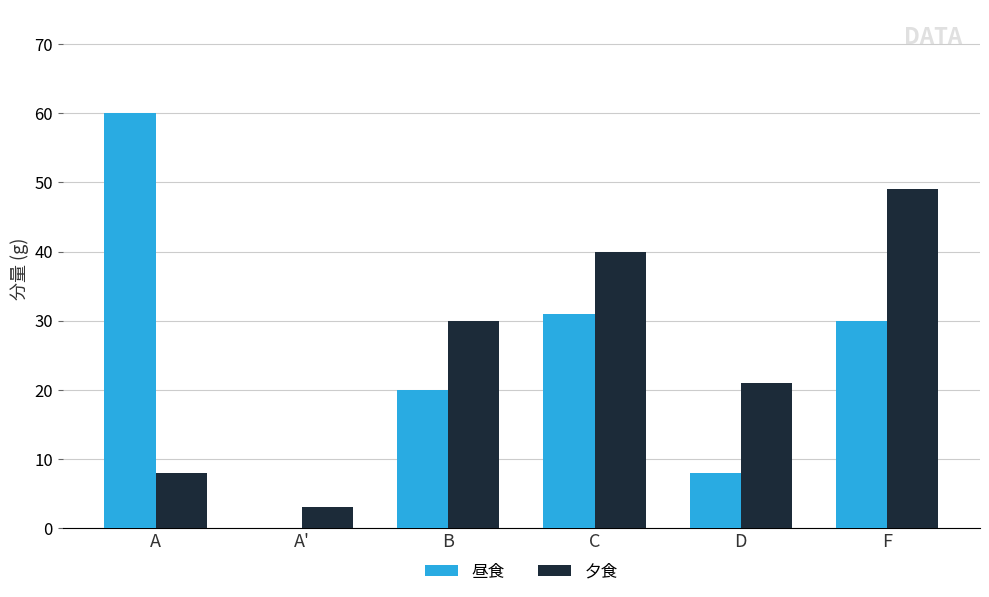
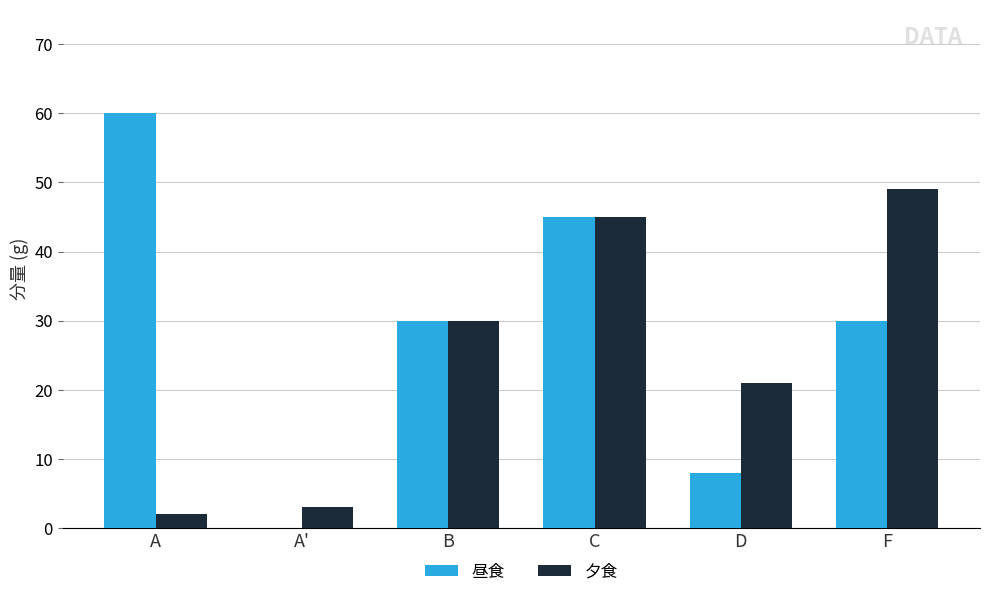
  {
    "昼食": {
      "A": 60,
      "A'": 0,
-     "B": 20,
-     "C": 31,
+     "B": 30,
+     "C": 45,
      "D": 8,
      "F": 30
    },
    "夕食": {
-     "A": 8,
+     "A": 2,
      "A'": 3,
      "B": 30,
-     "C": 40,
+     "C": 45,
      "D": 21,
      "F": 49
    }
  }
